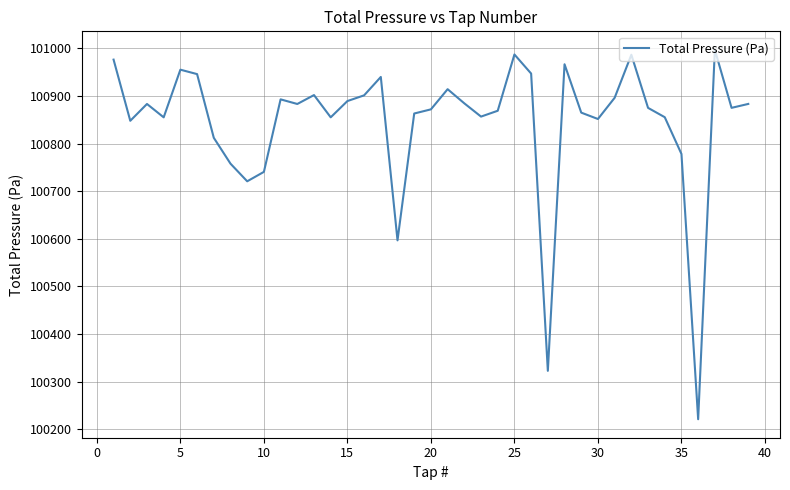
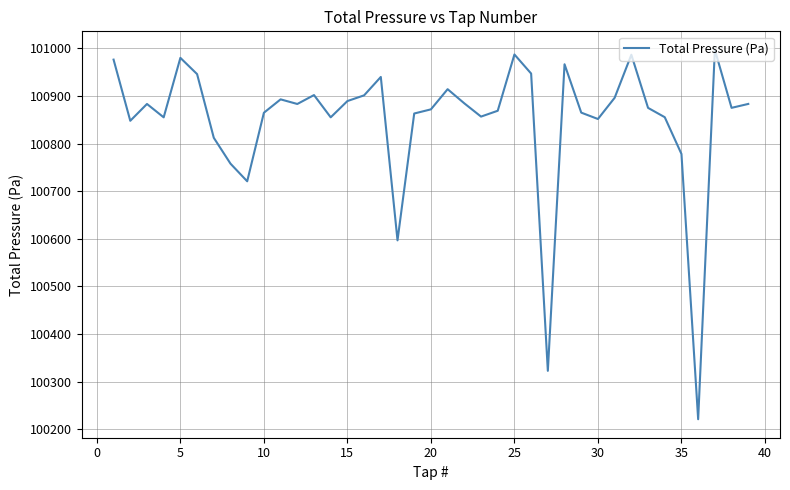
  {
-   "5": 100960,
-   "10": 100740,
+   "5": 100980,
+   "10": 100860,
    "15": 100890,
    "20": 100870,
    "25": 100990,
    "30": 100850,
    "35": 100780
  }
